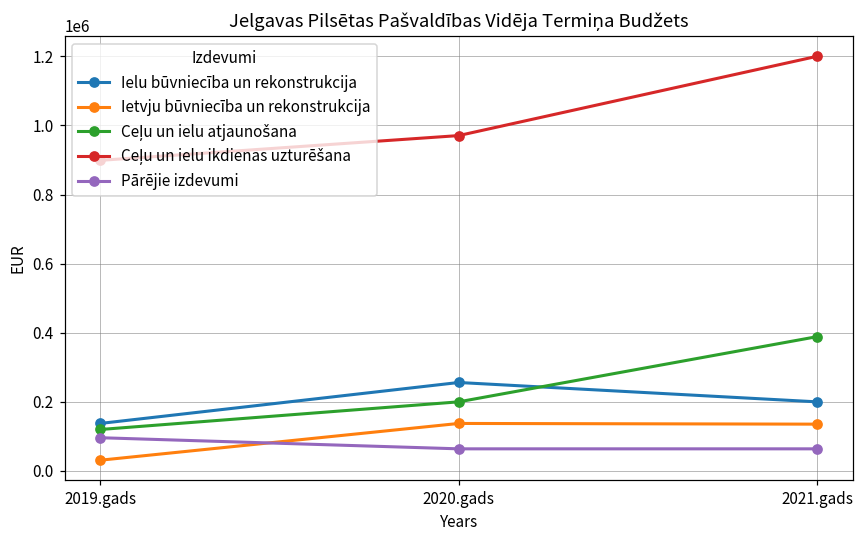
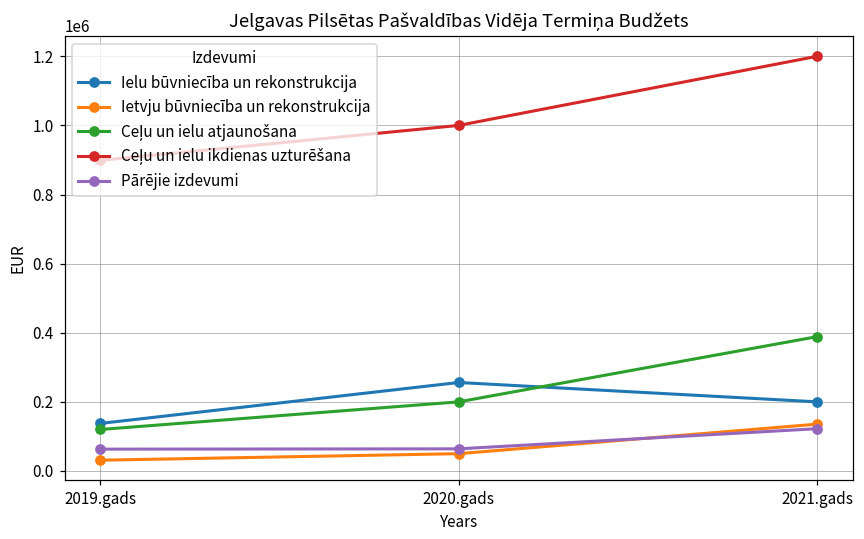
  {
    "Ielu būvniecība un rekonstrukcija": {
      "2019.gads": 140000,
      "2020.gads": 260000,
      "2021.gads": 200000
    },
    "Ietvju būvniecība un rekonstrukcija": {
      "2019.gads": 30000,
-     "2020.gads": 140000,
+     "2020.gads": 50000,
      "2021.gads": 140000
    },
    "Ceļu un ielu atjaunošana": {
      "2019.gads": 120000,
      "2020.gads": 200000,
      "2021.gads": 390000
    },
    "Ceļu un ielu ikdienas uzturēšana": {
-     "2020.gads": 970000,
+     "2020.gads": 1000000,
      "2021.gads": 1200000
    },
    "Pārējie izdevumi": {
-     "2019.gads": 100000,
+     "2019.gads": 60000,
      "2020.gads": 60000,
-     "2021.gads": 60000
+     "2021.gads": 120000
    }
  }
